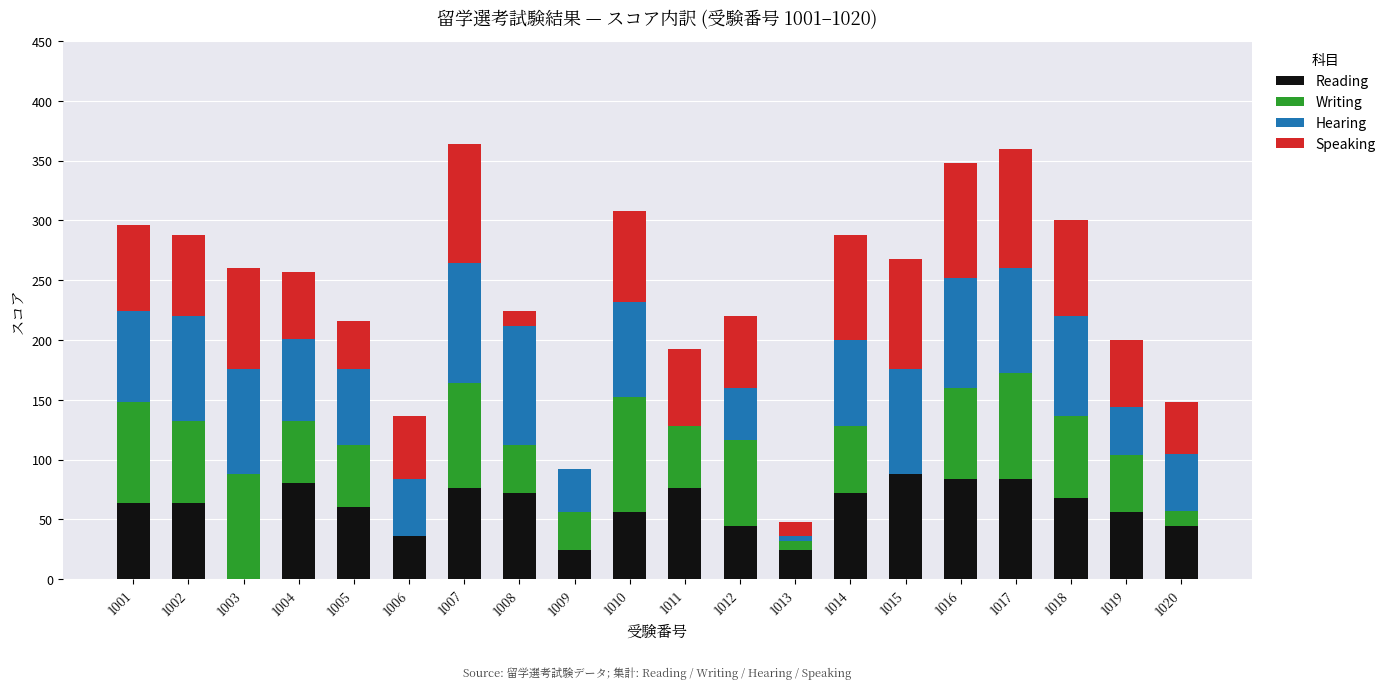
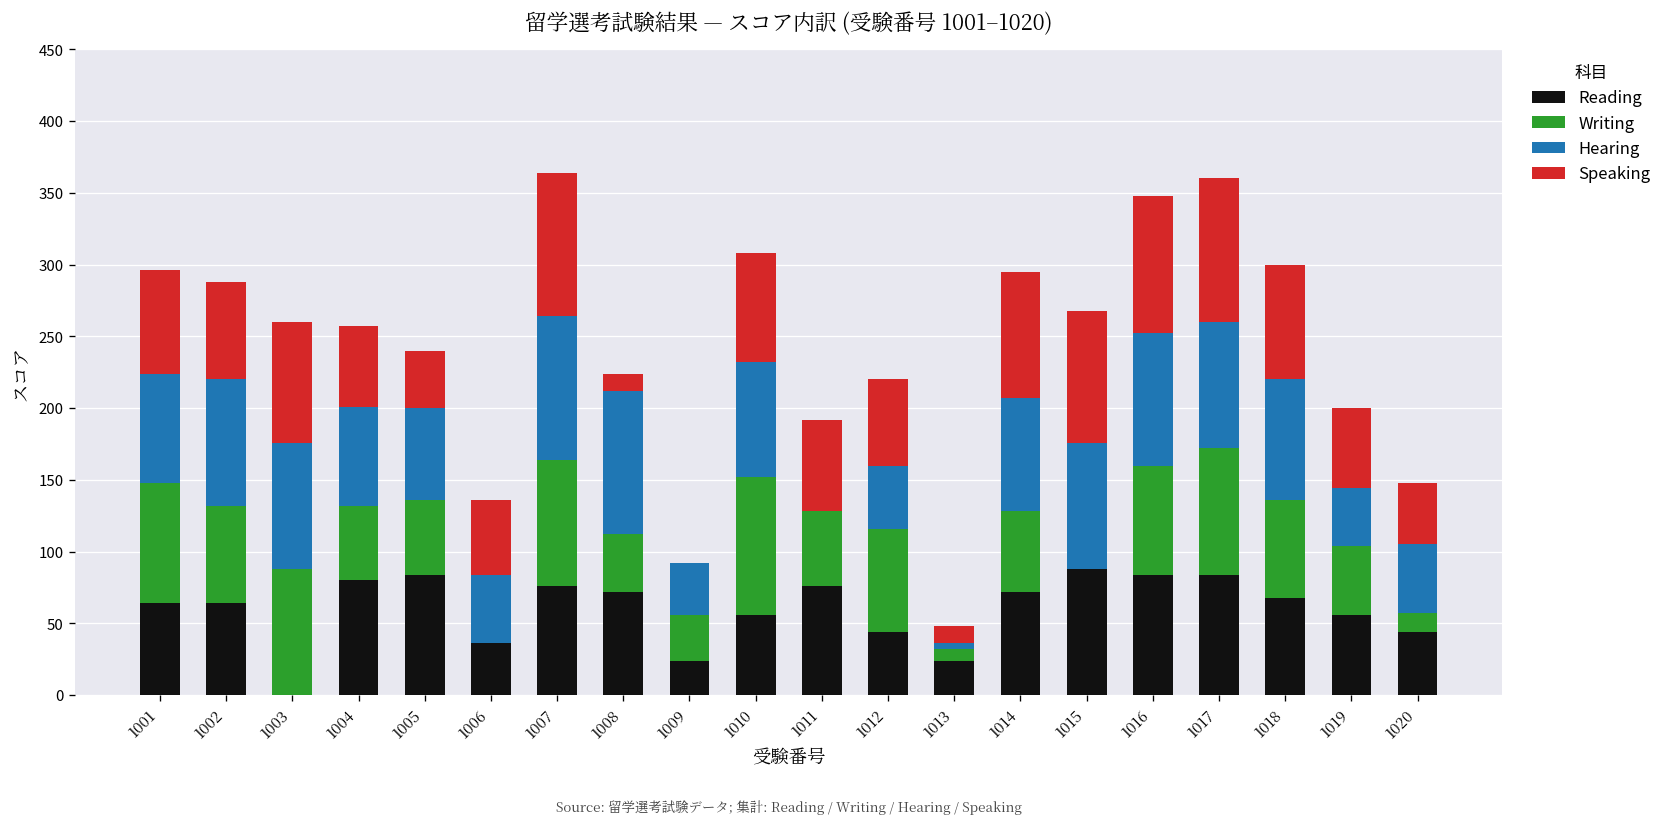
  {
    "Reading": {
      "1001": 64,
      "1002": 64,
      "1003": 0,
      "1004": 80,
-     "1005": 60,
+     "1005": 84,
      "1006": 36,
      "1007": 76,
      "1008": 72,
      "1009": 24,
      "1010": 56,
      "1011": 76,
      "1012": 44,
      "1013": 24,
      "1014": 72,
      "1015": 88,
      "1016": 84,
      "1017": 84,
      "1018": 68,
      "1019": 56,
      "1020": 44
    },
    "Writing": {
      "1001": 84,
      "1002": 68,
      "1003": 88,
      "1004": 52,
      "1005": 52,
      "1006": 0,
      "1007": 88,
      "1008": 40,
      "1009": 32,
      "1010": 96,
      "1011": 52,
      "1012": 72,
      "1013": 8,
      "1014": 56,
      "1015": 0,
      "1016": 76,
      "1017": 88,
      "1018": 68,
      "1019": 48,
      "1020": 13
    },
    "Hearing": {
      "1001": 76,
      "1002": 88,
      "1003": 88,
      "1004": 69,
      "1005": 64,
      "1006": 48,
      "1007": 100,
      "1008": 100,
      "1009": 36,
      "1010": 80,
      "1011": 0,
      "1012": 44,
      "1013": 4,
-     "1014": 72,
+     "1014": 79,
      "1015": 88,
      "1016": 92,
      "1017": 88,
      "1018": 84,
      "1019": 40,
      "1020": 48
    },
    "Speaking": {
      "1001": 72,
      "1002": 68,
      "1003": 84,
      "1004": 56,
      "1005": 40,
      "1006": 52,
      "1007": 100,
      "1008": 12,
      "1009": 0,
      "1010": 76,
      "1011": 64,
      "1012": 60,
      "1013": 12,
      "1014": 88,
      "1015": 92,
      "1016": 96,
      "1017": 100,
      "1018": 80,
      "1019": 56,
      "1020": 43
    }
  }
